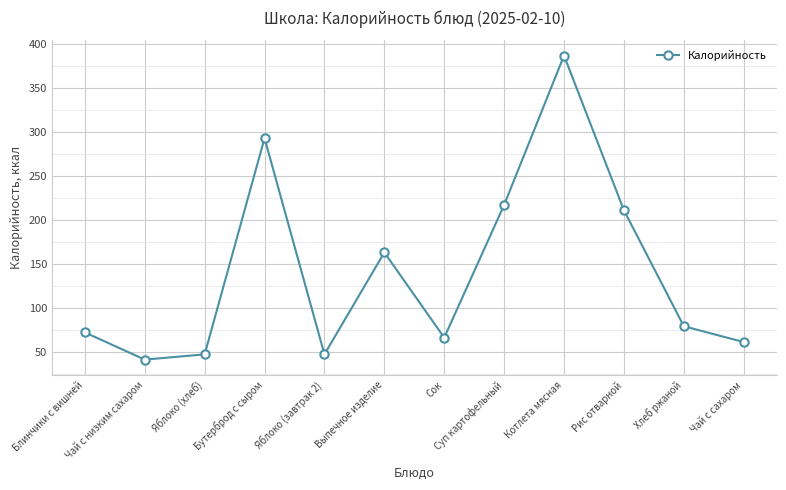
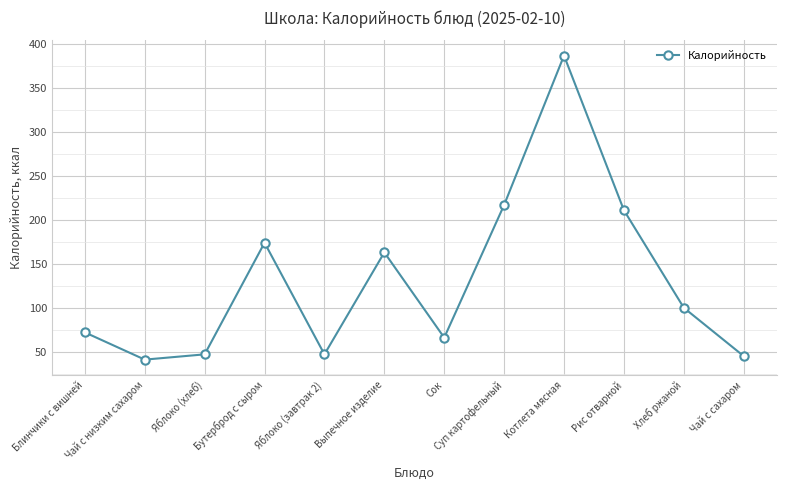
  {
    "Блинчики с вишней": 70,
    "Чай с низким сахаром": 40,
    "Яблоко (хлеб)": 50,
-   "Бутерброд с сыром": 290,
+   "Бутерброд с сыром": 170,
    "Яблоко (завтрак 2)": 50,
    "Выпечное изделие": 160,
    "Сок": 70,
    "Суп картофельный": 220,
    "Котлета мясная": 390,
    "Рис отварной": 210,
-   "Хлеб ржаной": 80,
-   "Чай с сахаром": 60
+   "Хлеб ржаной": 100,
+   "Чай с сахаром": 50
  }
